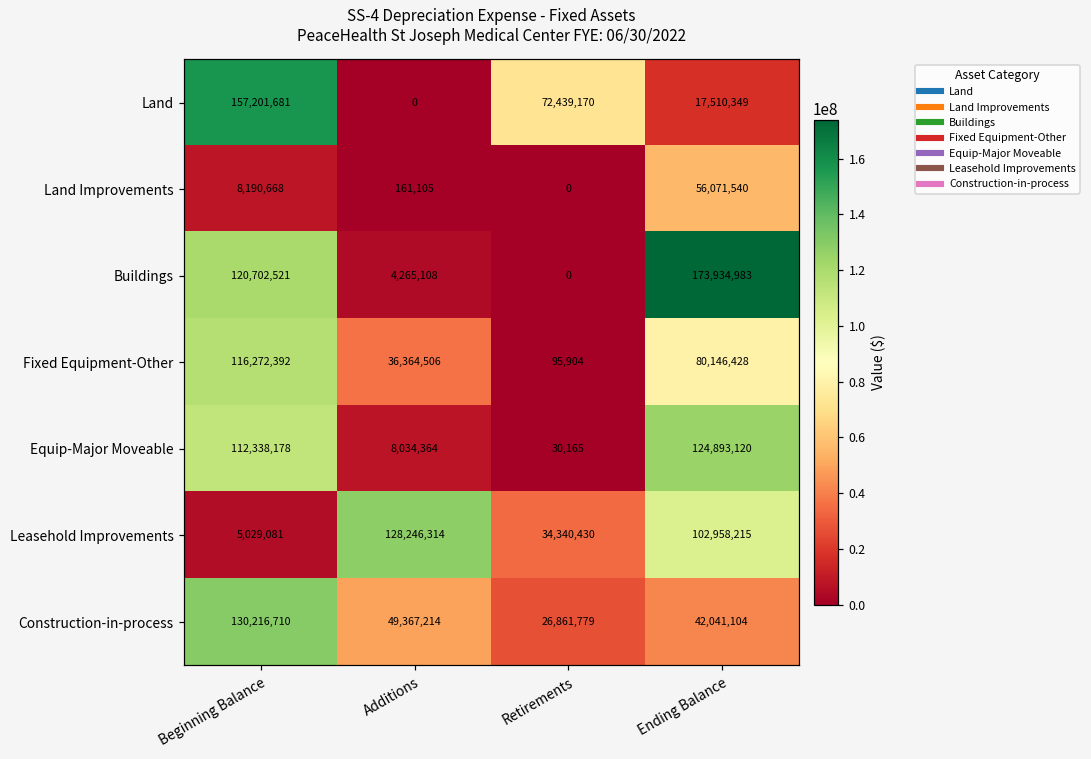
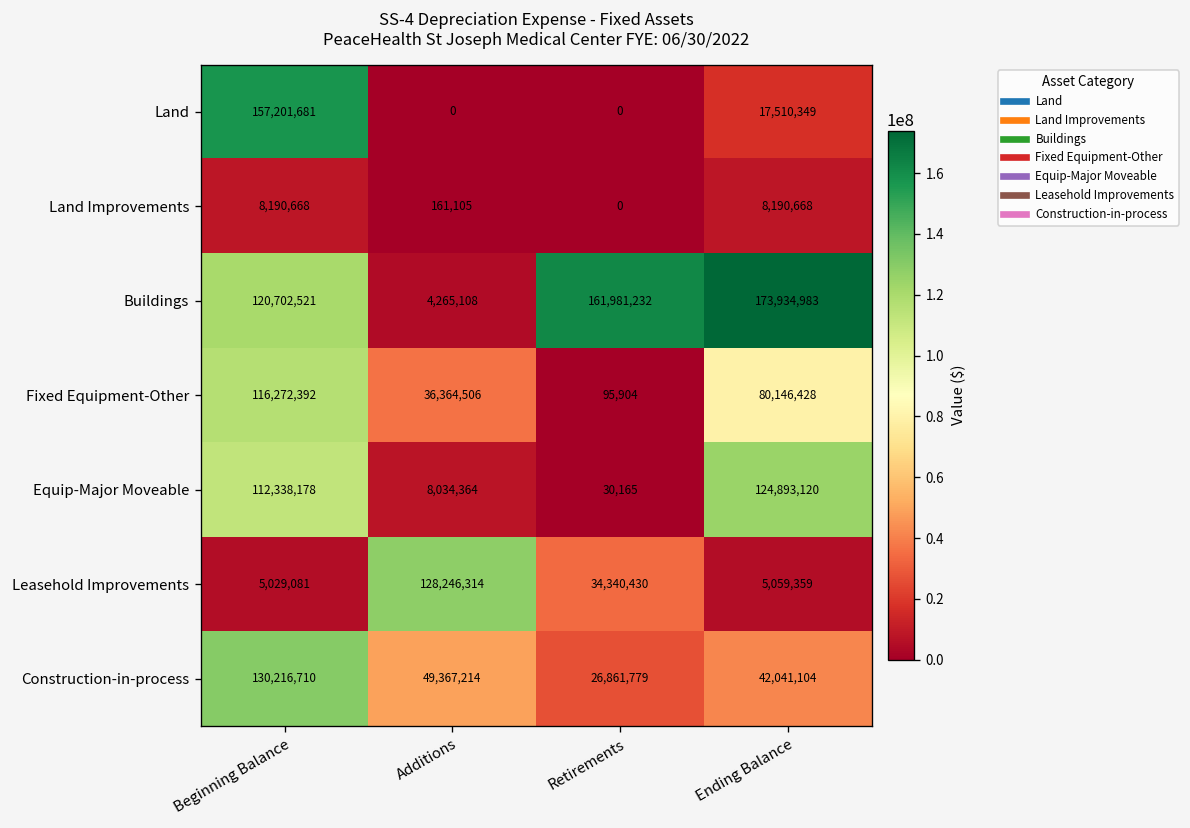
  {
    "Land": {
      "Beginning Balance": "157,201,681",
      "Additions": "0",
-     "Retirements": "72,439,170",
+     "Retirements": "0",
      "Ending Balance": "17,510,349"
    },
    "Land Improvements": {
      "Beginning Balance": "8,190,668",
      "Additions": "161,105",
      "Retirements": "0",
-     "Ending Balance": "56,071,540"
+     "Ending Balance": "8,190,668"
    },
    "Buildings": {
      "Beginning Balance": "120,702,521",
      "Additions": "4,265,108",
-     "Retirements": "0",
+     "Retirements": "161,981,232",
      "Ending Balance": "173,934,983"
    },
    "Fixed Equipment-Other": {
      "Beginning Balance": "116,272,392",
      "Additions": "36,364,506",
      "Retirements": "95,904",
      "Ending Balance": "80,146,428"
    },
    "Equip-Major Moveable": {
      "Beginning Balance": "112,338,178",
      "Additions": "8,034,364",
      "Retirements": "30,165",
      "Ending Balance": "124,893,120"
    },
    "Leasehold Improvements": {
      "Beginning Balance": "5,029,081",
      "Additions": "128,246,314",
      "Retirements": "34,340,430",
-     "Ending Balance": "102,958,215"
+     "Ending Balance": "5,059,359"
    },
    "Construction-in-process": {
      "Beginning Balance": "130,216,710",
      "Additions": "49,367,214",
      "Retirements": "26,861,779",
      "Ending Balance": "42,041,104"
    }
  }
